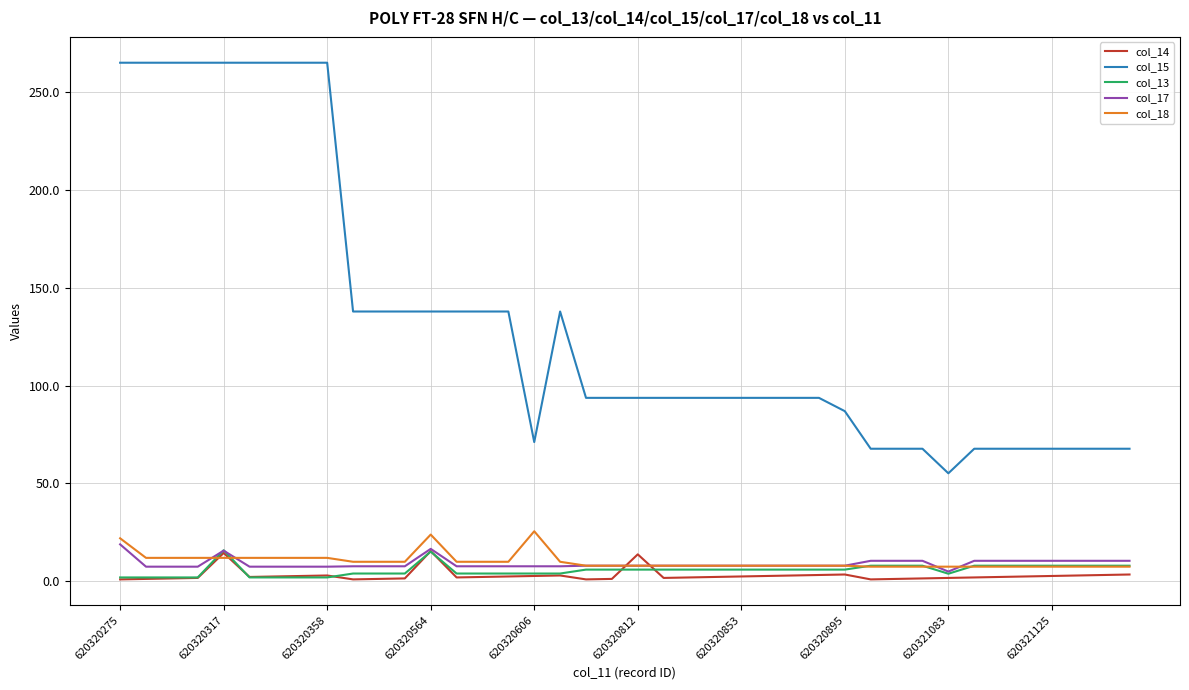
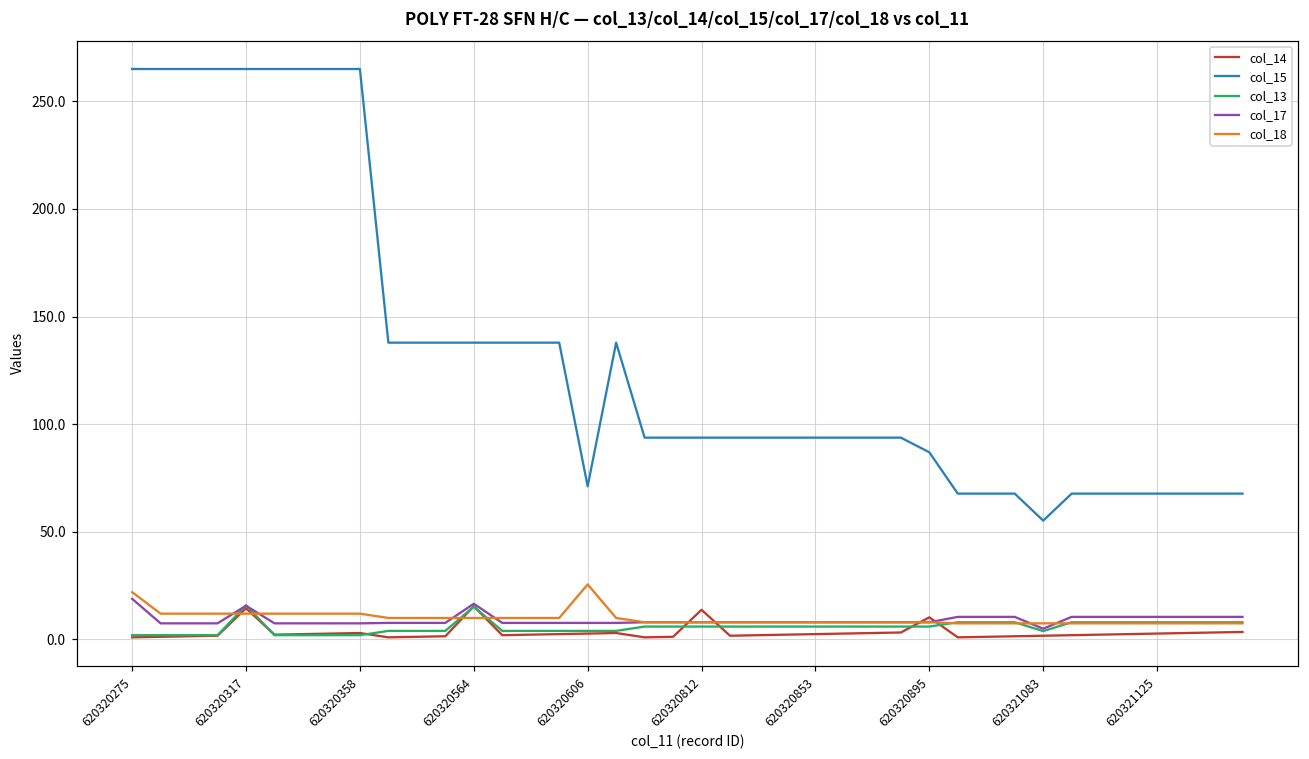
  {
    "col_14": {
      "620320812": 14,
      "620320853": 3,
-     "620320895": 4,
+     "620320895": 10,
      "620321083": 2,
      "620321125": 3
    },
    "col_15": {
      "620320275": 265,
      "620320317": 265,
      "620320358": 265,
      "620320564": 138,
      "620320606": 71,
      "620320812": 94,
      "620320853": 94,
      "620320895": 87,
      "620321083": 55,
      "620321125": 68
    },
    "col_13": {
      "620320812": 6,
      "620320853": 6,
      "620320895": 6
    },
    "col_17": {
      "620320275": 19,
      "620320358": 8,
      "620320606": 8,
      "620321125": 11
    },
    "col_18": {
      "620320275": 22,
      "620320317": 12,
      "620320358": 12,
-     "620320564": 24,
+     "620320564": 10,
      "620320606": 26,
      "620321083": 8
    }
  }
